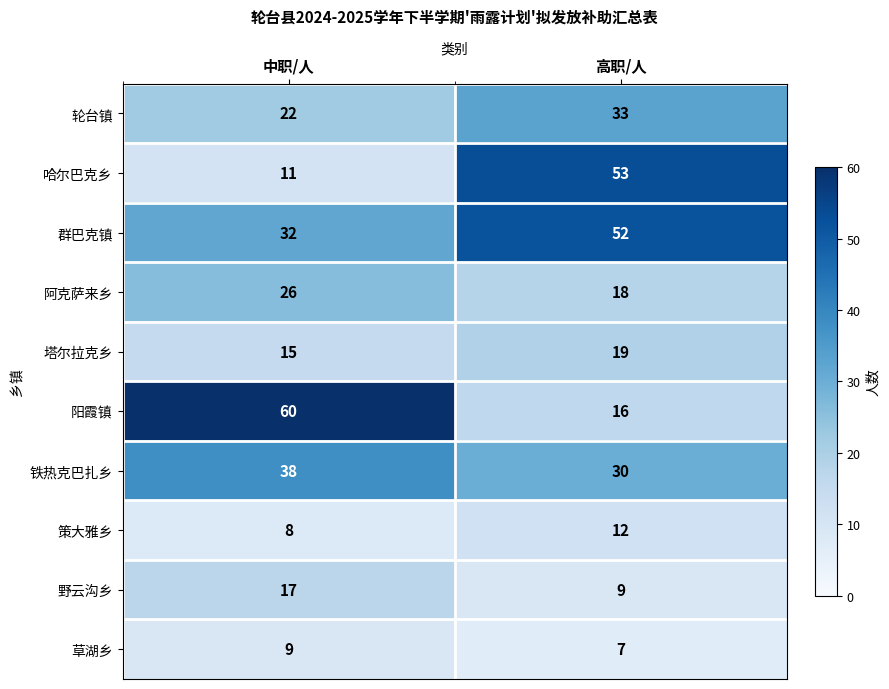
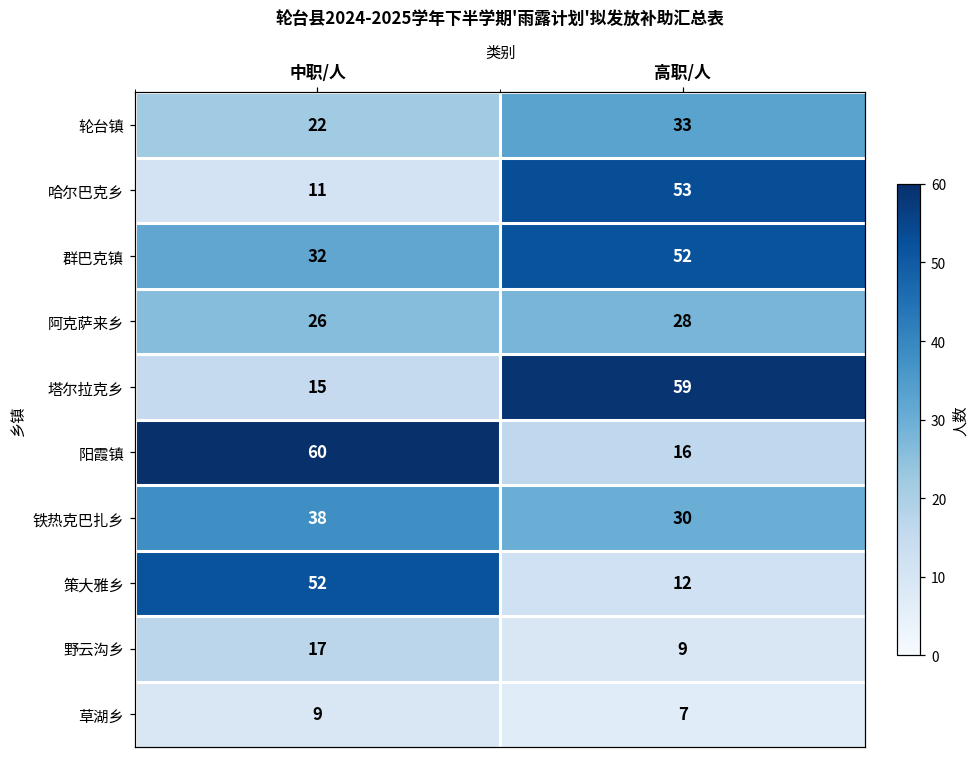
  {
    "轮台镇": {
      "中职/人": 22,
      "高职/人": 33
    },
    "哈尔巴克乡": {
      "中职/人": 11,
      "高职/人": 53
    },
    "群巴克镇": {
      "中职/人": 32,
      "高职/人": 52
    },
    "阿克萨来乡": {
      "中职/人": 26,
-     "高职/人": 18
+     "高职/人": 28
    },
    "塔尔拉克乡": {
      "中职/人": 15,
-     "高职/人": 19
+     "高职/人": 59
    },
    "阳霞镇": {
      "中职/人": 60,
      "高职/人": 16
    },
    "铁热克巴扎乡": {
      "中职/人": 38,
      "高职/人": 30
    },
    "策大雅乡": {
-     "中职/人": 8,
+     "中职/人": 52,
      "高职/人": 12
    },
    "野云沟乡": {
      "中职/人": 17,
      "高职/人": 9
    },
    "草湖乡": {
      "中职/人": 9,
      "高职/人": 7
    }
  }
